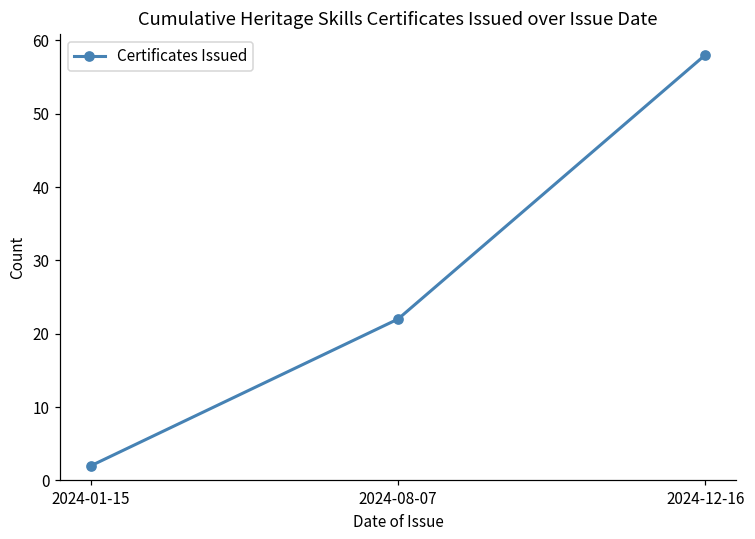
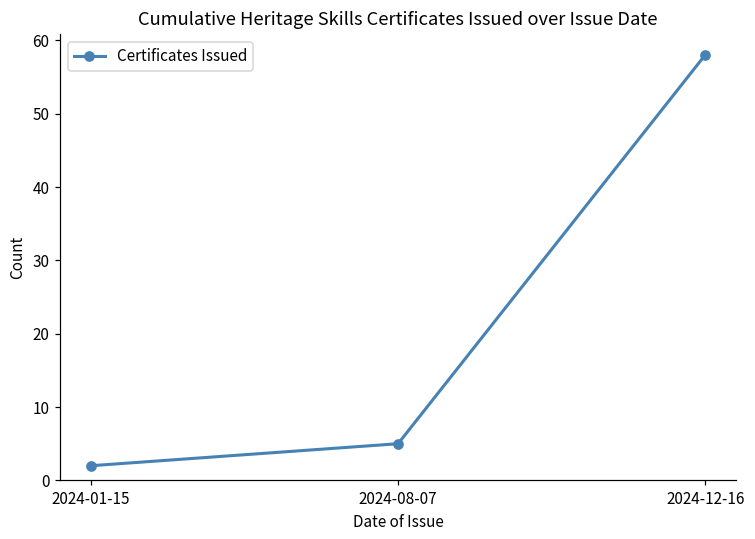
  {
    "2024-01-15": 2,
-   "2024-08-07": 22,
+   "2024-08-07": 5,
    "2024-12-16": 58
  }
